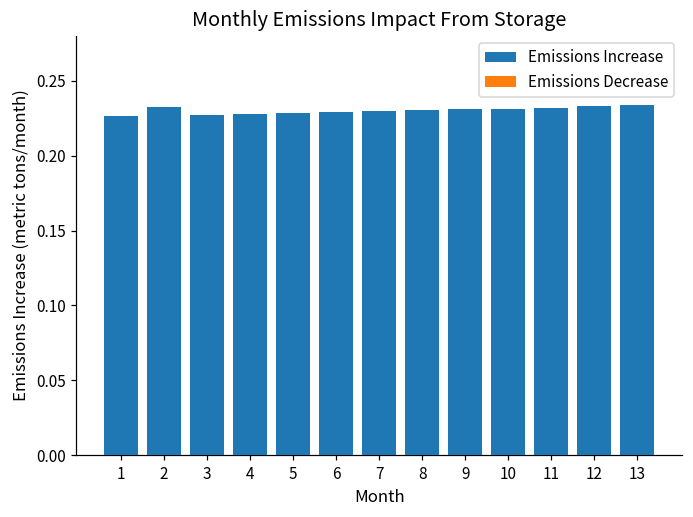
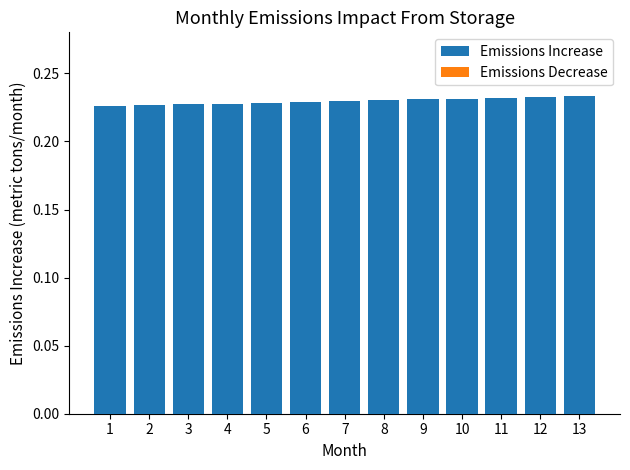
  {
    "Emissions Increase": {
      "1": 0.226,
-     "2": 0.233,
+     "2": 0.227,
      "3": 0.227,
      "4": 0.228,
      "5": 0.229,
      "6": 0.229,
      "7": 0.230,
      "8": 0.231,
      "9": 0.231,
      "10": 0.231,
      "11": 0.232,
      "12": 0.233,
      "13": 0.233
    },
    "Emissions Decrease": {
      "1": 0.000,
      "2": 0.000,
      "3": 0.000,
      "4": 0.000,
      "5": 0.000,
      "6": 0.000,
      "7": 0.000,
      "8": 0.000,
      "9": 0.000,
      "10": 0.000,
      "11": 0.000,
      "12": 0.000,
      "13": 0.000
    }
  }
